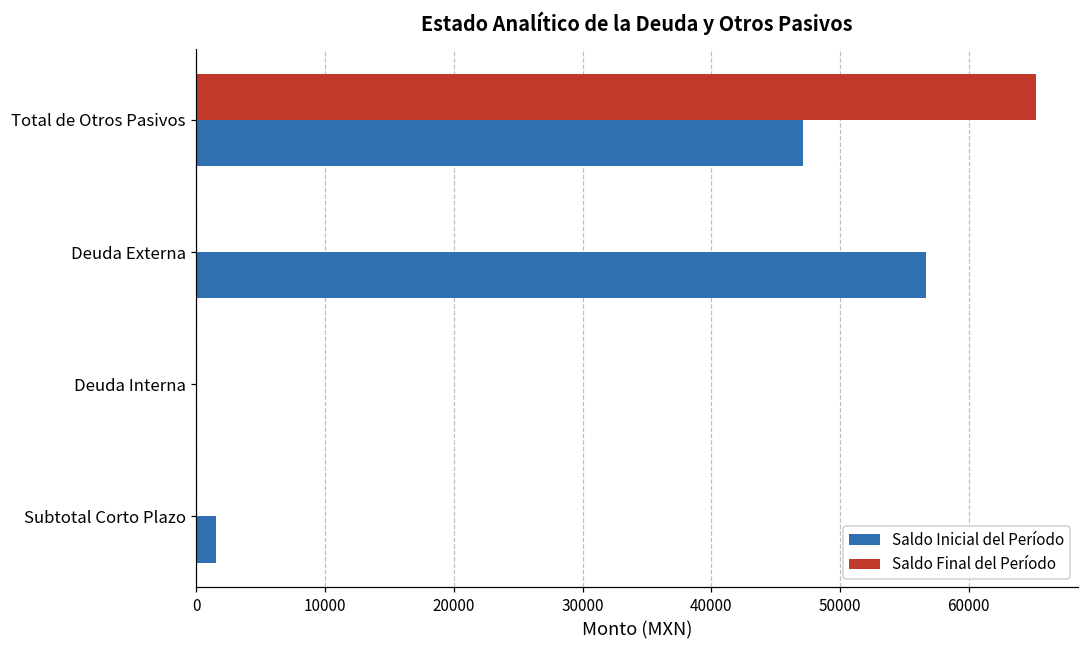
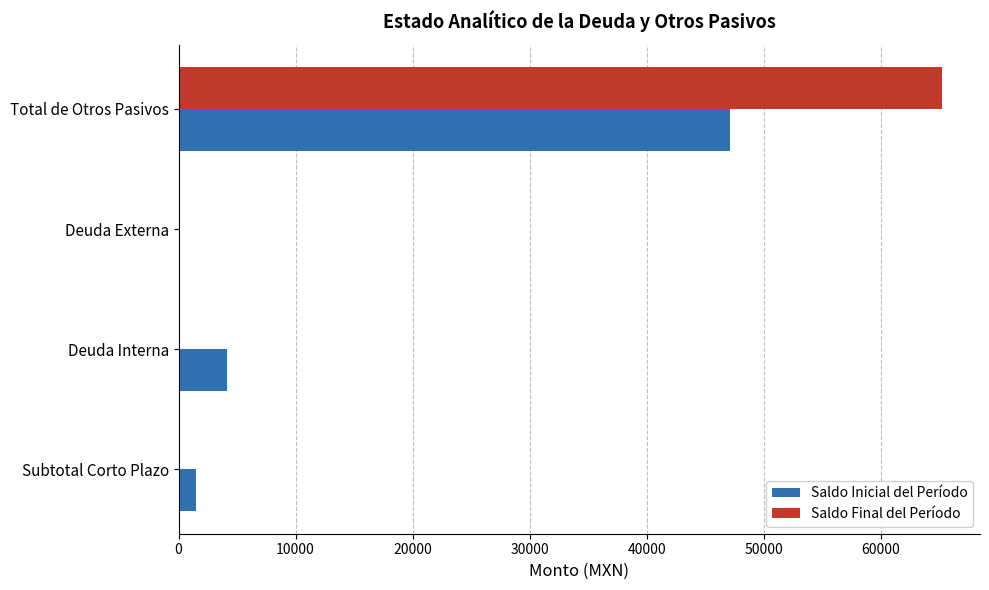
  {
    "Saldo Inicial del Período": {
      "Total de Otros Pasivos": 47200,
-     "Deuda Externa": 56700,
-     "Deuda Interna": 0,
+     "Deuda Externa": 0,
+     "Deuda Interna": 4100,
      "Subtotal Corto Plazo": 1500
    },
    "Saldo Final del Período": {
      "Total de Otros Pasivos": 65200,
      "Deuda Externa": 0,
      "Deuda Interna": 0,
      "Subtotal Corto Plazo": 0
    }
  }
